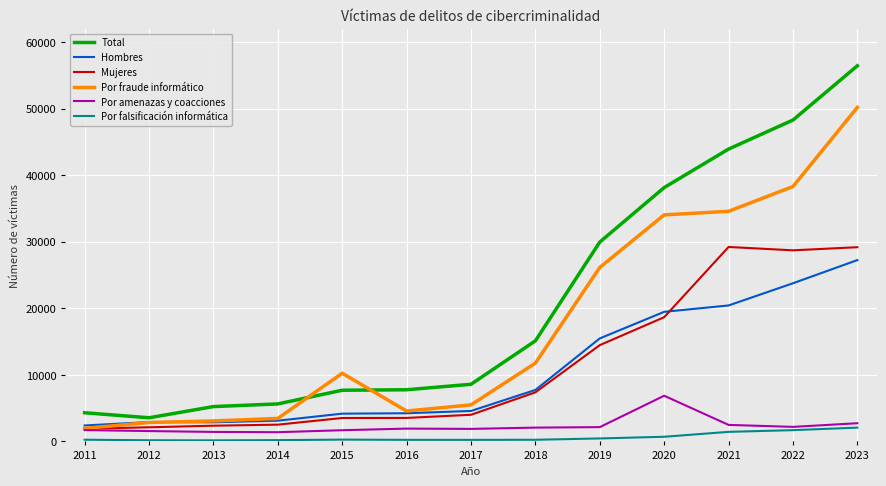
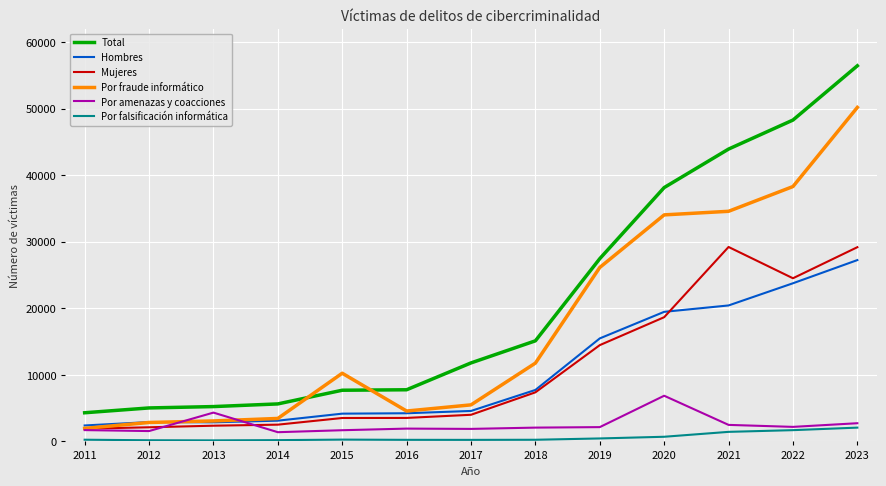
  {
    "Total": {
      "2011": 4000,
-     "2012": 4000,
+     "2012": 5000,
      "2013": 5000,
      "2014": 6000,
      "2015": 8000,
      "2016": 8000,
-     "2017": 9000,
+     "2017": 12000,
      "2018": 15000,
-     "2019": 30000,
+     "2019": 27000,
      "2020": 38000,
      "2021": 44000,
      "2022": 48000,
      "2023": 56000
    },
    "Hombres": {
      "2011": 2000,
      "2015": 4000,
      "2017": 5000,
      "2019": 15000,
      "2020": 19000,
      "2021": 20000,
      "2022": 24000,
      "2023": 27000
    },
    "Mujeres": {
      "2012": 2000,
      "2013": 2000,
      "2014": 3000,
      "2015": 4000,
      "2016": 4000,
      "2017": 4000,
      "2019": 14000,
      "2020": 19000,
      "2021": 29000,
-     "2022": 29000,
+     "2022": 25000,
      "2023": 29000
    },
    "Por fraude informático": {
      "2015": 10000,
      "2017": 5000,
      "2018": 12000,
      "2019": 26000,
      "2020": 34000,
      "2021": 35000,
      "2022": 38000,
      "2023": 50000
    },
    "Por amenazas y coacciones": {
      "2012": 2000,
-     "2013": 1000,
+     "2013": 4000,
      "2014": 1000,
      "2015": 2000,
      "2016": 2000,
      "2017": 2000,
      "2018": 2000,
      "2019": 2000,
      "2020": 7000,
      "2021": 2000,
      "2022": 2000,
      "2023": 3000
    },
    "Por falsificación informática": {
      "2011": 0,
      "2012": 0,
      "2013": 0,
      "2014": 0,
      "2015": 0,
      "2016": 0,
      "2017": 0,
      "2018": 0,
      "2019": 0,
      "2020": 1000,
      "2021": 1000,
      "2022": 2000,
      "2023": 2000
    }
  }
